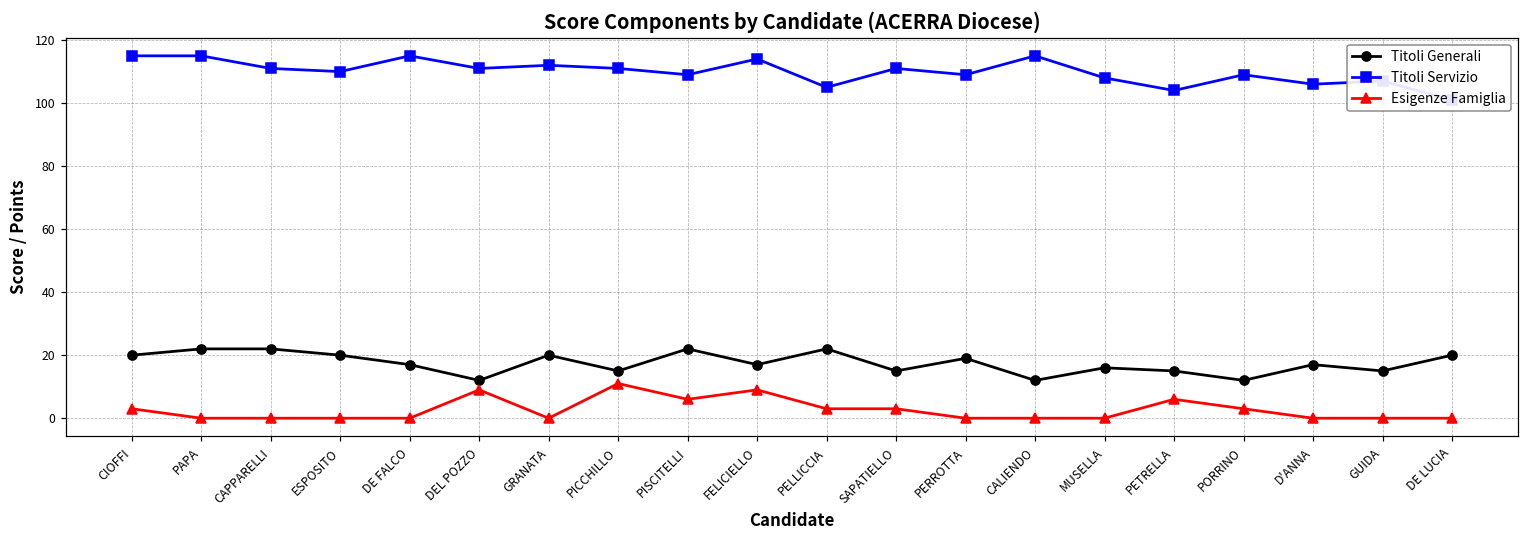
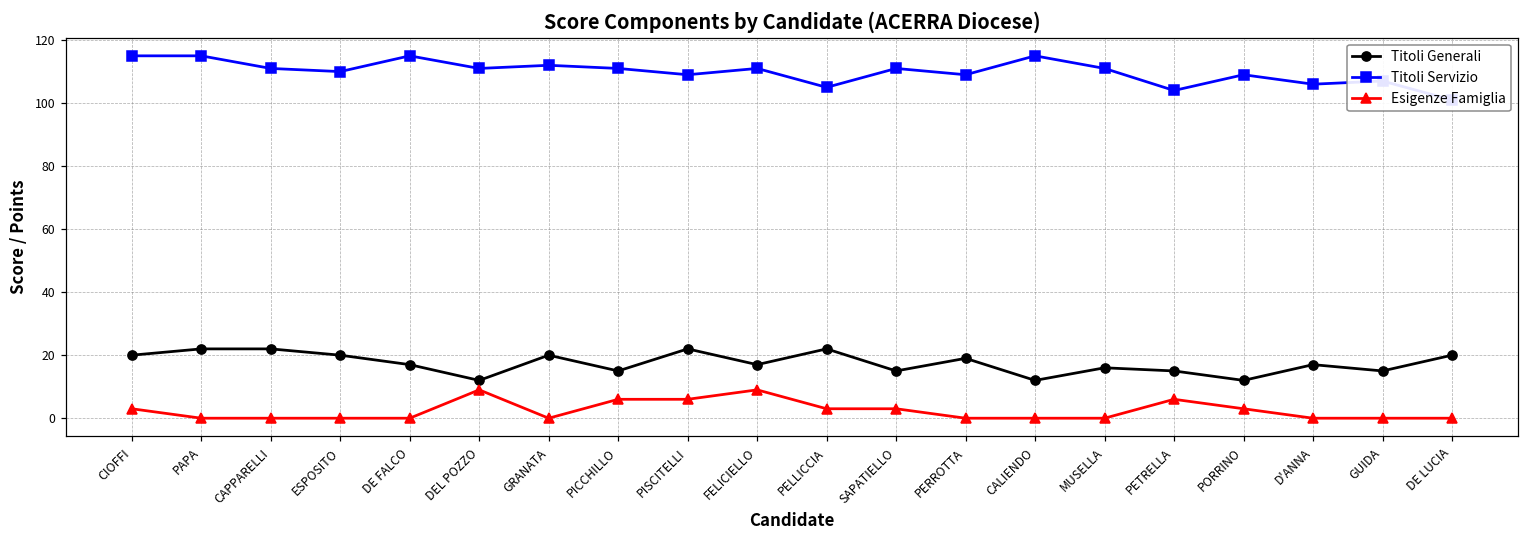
  {
    "Titoli Generali": {
      "CIOFFI": 20,
      "PAPA": 22,
      "CAPPARELLI": 22,
      "ESPOSITO": 20,
      "DE FALCO": 17,
      "DEL POZZO": 12,
      "GRANATA": 20,
      "PICCHILLO": 15,
      "PISCITELLI": 22,
      "FELICIELLO": 17,
      "PELLICCIA": 22,
      "SAPATIELLO": 15,
      "PERROTTA": 19,
      "CALIENDO": 12,
      "MUSELLA": 16,
      "PETRELLA": 15,
      "PORRINO": 12,
      "D'ANNA": 17,
      "GUIDA": 15,
      "DE LUCIA": 20
    },
    "Titoli Servizio": {
      "CIOFFI": 115,
      "PAPA": 115,
      "CAPPARELLI": 111,
      "ESPOSITO": 110,
      "DE FALCO": 115,
      "DEL POZZO": 111,
      "GRANATA": 112,
      "PICCHILLO": 111,
      "PISCITELLI": 109,
-     "FELICIELLO": 114,
+     "FELICIELLO": 111,
      "PELLICCIA": 105,
      "SAPATIELLO": 111,
      "PERROTTA": 109,
      "CALIENDO": 115,
-     "MUSELLA": 108,
+     "MUSELLA": 111,
      "PETRELLA": 104,
      "PORRINO": 109,
      "D'ANNA": 106
    },
    "Esigenze Famiglia": {
      "CIOFFI": 3,
      "PAPA": 0,
      "CAPPARELLI": 0,
      "ESPOSITO": 0,
      "DE FALCO": 0,
      "DEL POZZO": 9,
      "GRANATA": 0,
-     "PICCHILLO": 11,
+     "PICCHILLO": 6,
      "PISCITELLI": 6,
      "FELICIELLO": 9,
      "PELLICCIA": 3,
      "SAPATIELLO": 3,
      "PERROTTA": 0,
      "CALIENDO": 0,
      "MUSELLA": 0,
      "PETRELLA": 6,
      "PORRINO": 3,
      "D'ANNA": 0,
      "GUIDA": 0,
      "DE LUCIA": 0
    }
  }
